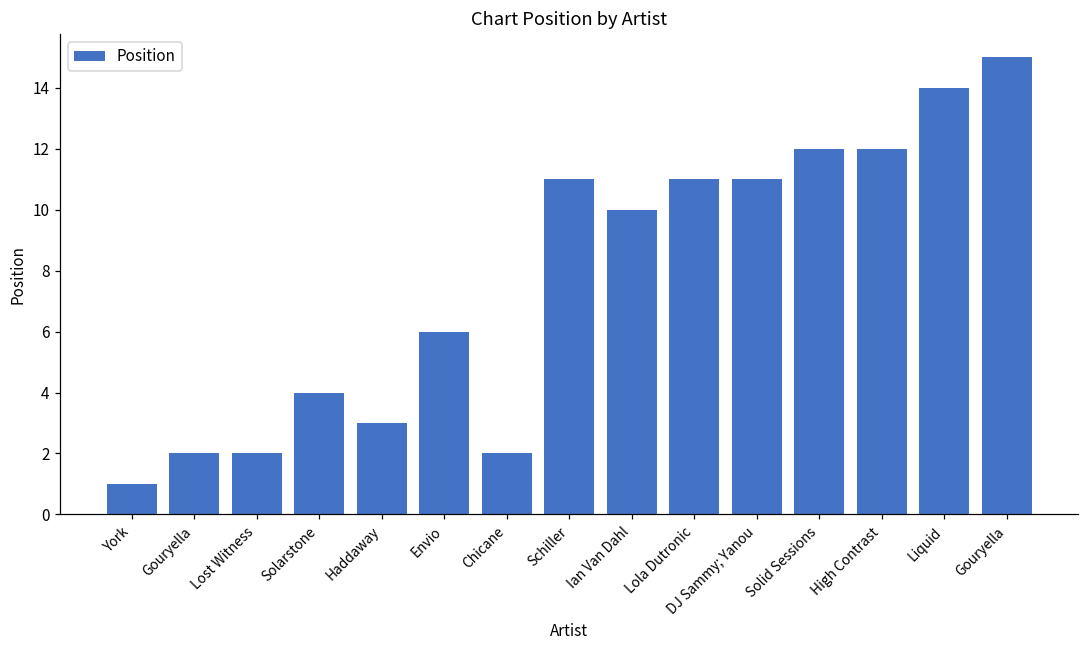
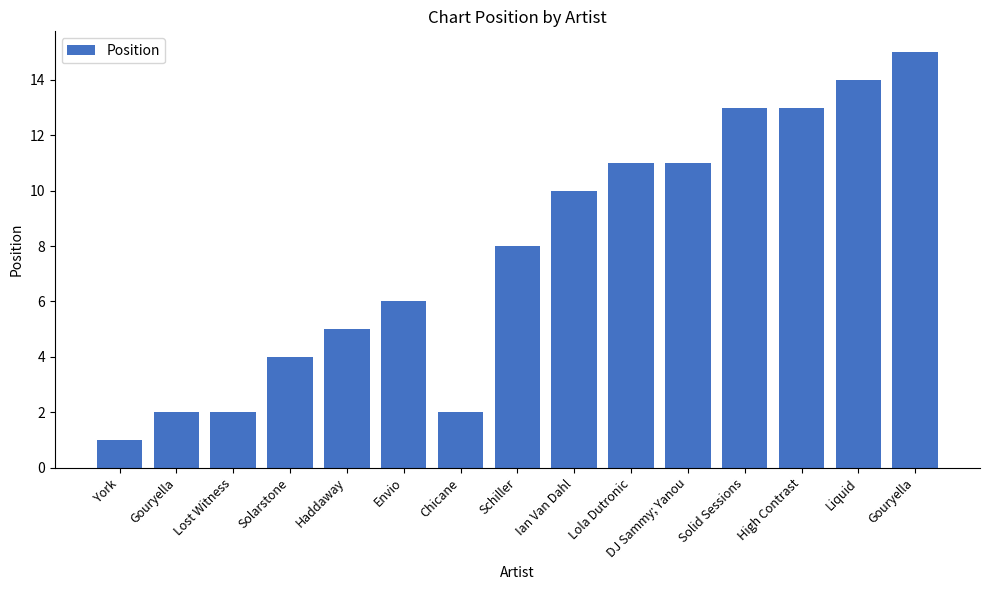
  {
    "York": 1,
    "Lost Witness": 2,
    "Solarstone": 4,
-   "Haddaway": 3,
+   "Haddaway": 5,
    "Envio": 6,
    "Chicane": 2,
-   "Schiller": 11,
+   "Schiller": 8,
    "Ian Van Dahl": 10,
    "Lola Dutronic": 11,
    "DJ Sammy; Yanou": 11,
-   "Solid Sessions": 12,
-   "High Contrast": 12,
+   "Solid Sessions": 13,
+   "High Contrast": 13,
    "Liquid": 14
  }
